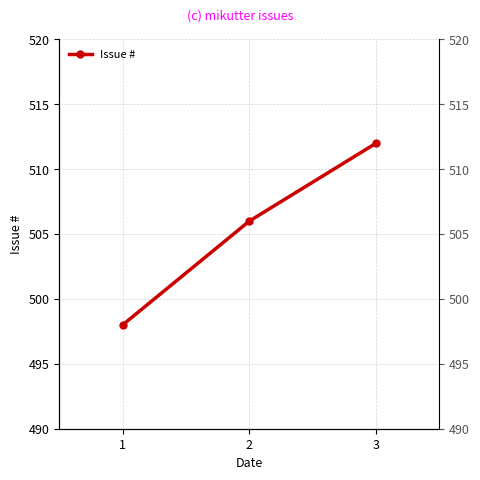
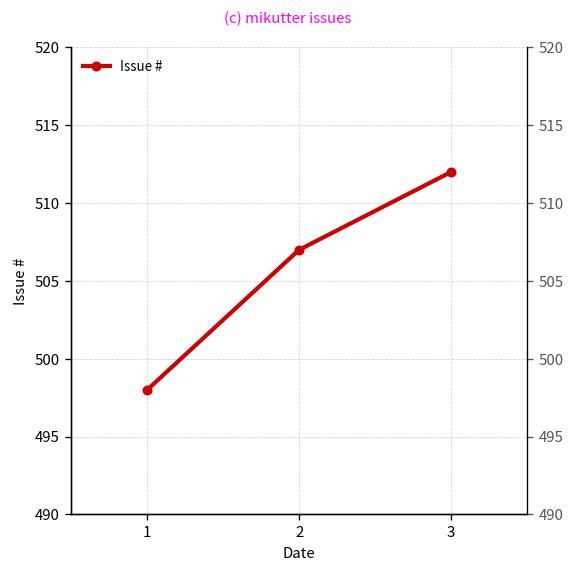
  {
    "1": 498,
-   "2": 506,
+   "2": 507,
    "3": 512
  }
